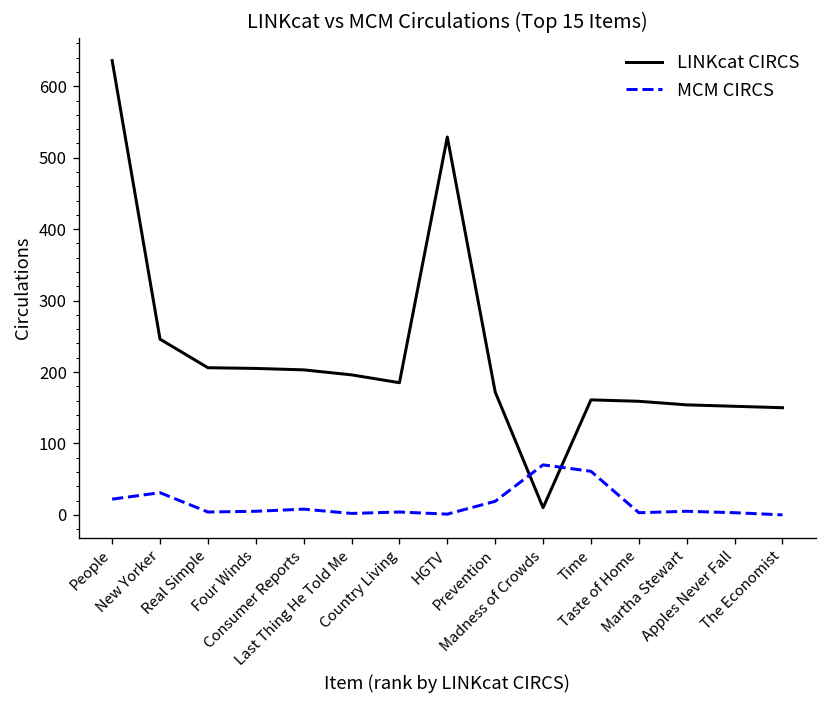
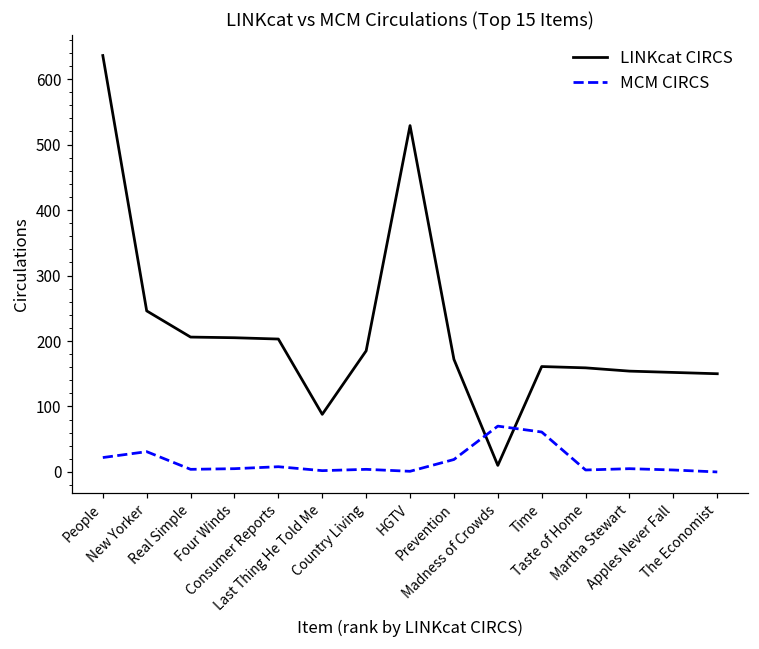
  {
    "LINKcat CIRCS": {
      "People": 640,
      "New Yorker": 250,
      "Real Simple": 210,
      "Four Winds": 210,
      "Consumer Reports": 200,
-     "Last Thing He Told Me": 200,
+     "Last Thing He Told Me": 90,
      "Country Living": 190,
      "HGTV": 530,
      "Prevention": 170,
      "Madness of Crowds": 10,
      "Time": 160,
      "Taste of Home": 160,
      "Martha Stewart": 150,
      "Apples Never Fall": 150,
      "The Economist": 150
    },
    "MCM CIRCS": {
      "People": 20,
      "New Yorker": 30,
      "Real Simple": 0,
      "Four Winds": 10,
      "Consumer Reports": 10,
      "Last Thing He Told Me": 0,
      "Country Living": 0,
      "HGTV": 0,
      "Prevention": 20,
      "Madness of Crowds": 70,
      "Time": 60,
      "Taste of Home": 0,
      "Martha Stewart": 10,
      "Apples Never Fall": 0,
      "The Economist": 0
    }
  }
